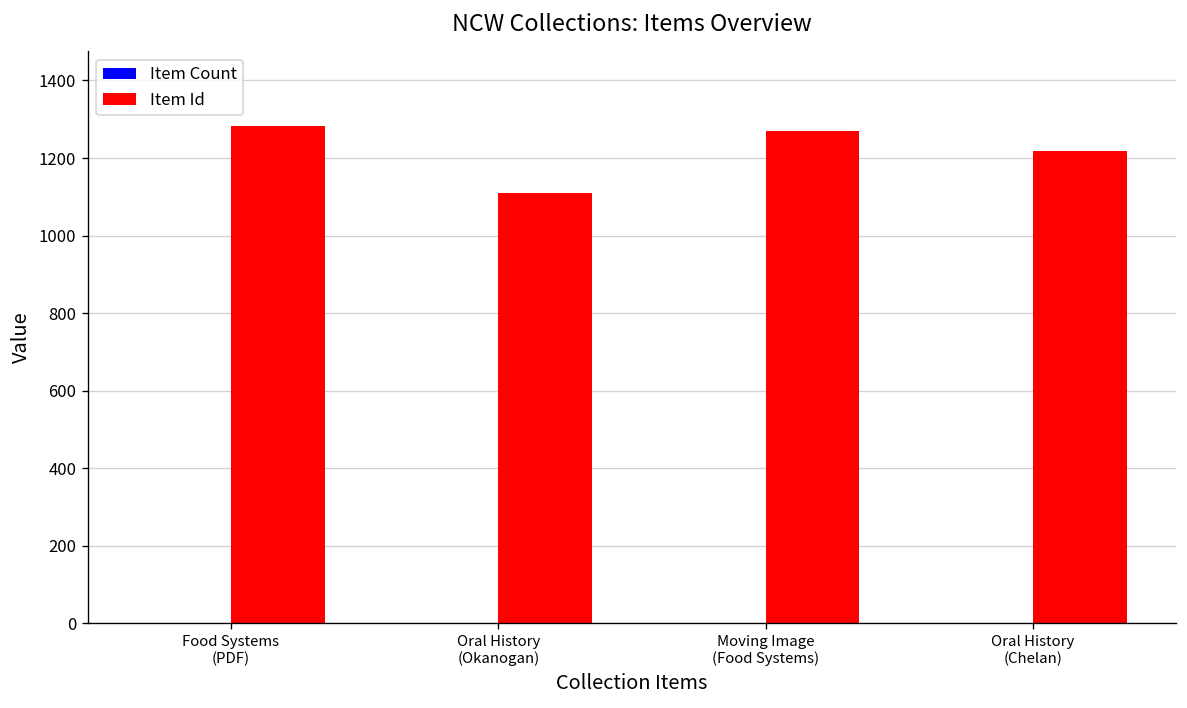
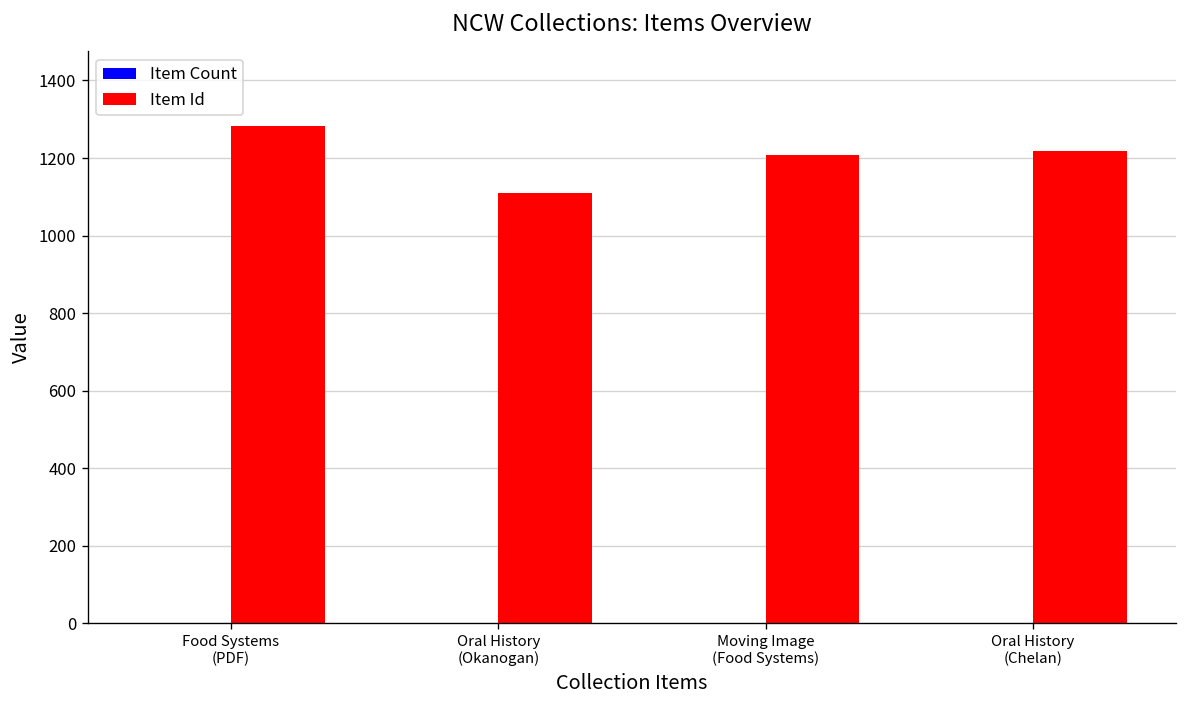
  {
    "Item Id": {
      "Food Systems (PDF)": 1280,
      "Oral History (Okanogan)": 1110,
-     "Moving Image (Food Systems)": 1270,
+     "Moving Image (Food Systems)": 1210,
      "Oral History (Chelan)": 1220
    }
  }
